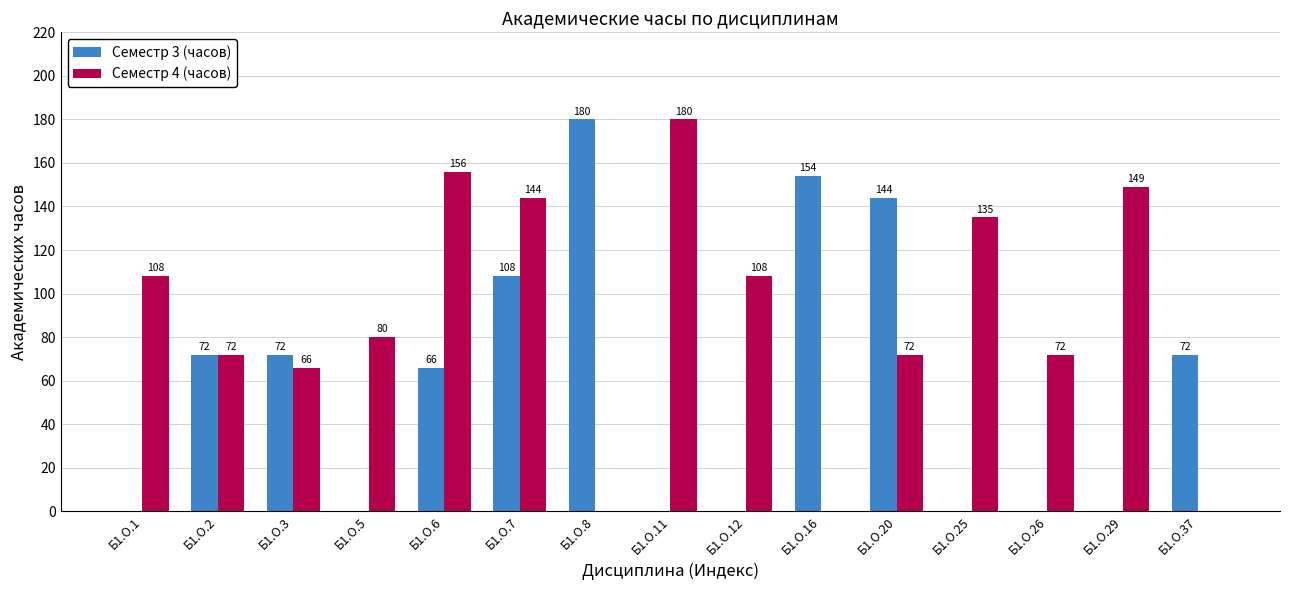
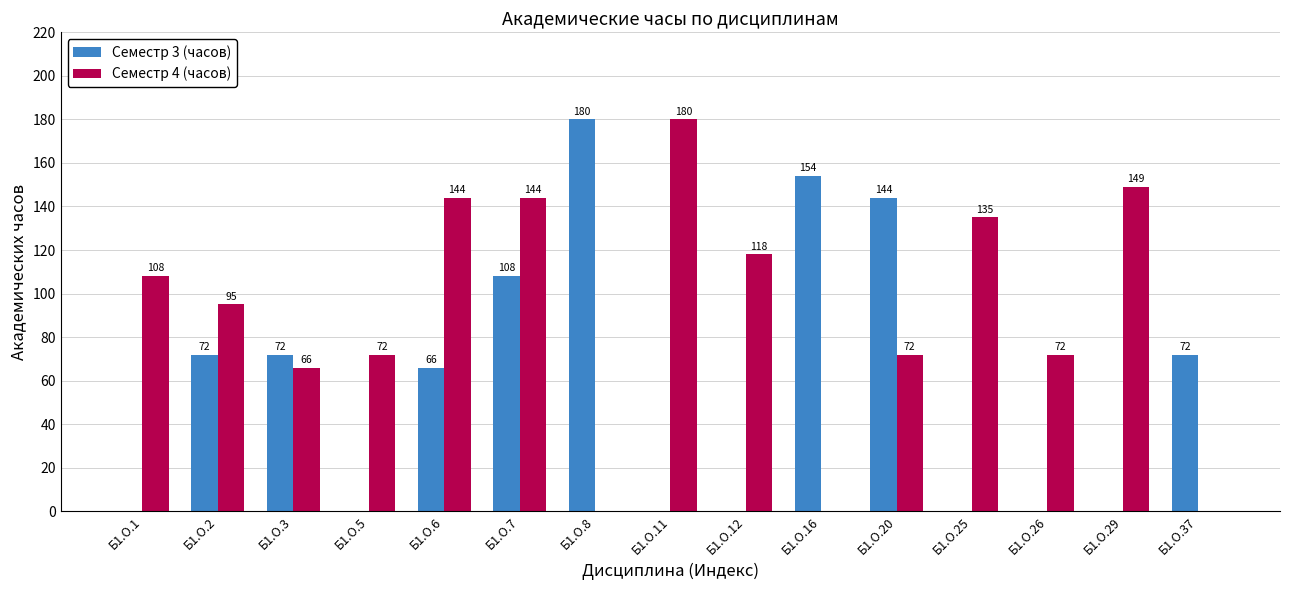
  {
    "Семестр 3 (часов)": {
      "Б1.О.2": 72,
      "Б1.О.3": 72,
      "Б1.О.6": 66,
      "Б1.О.7": 108,
      "Б1.О.8": 180,
      "Б1.О.16": 154,
      "Б1.О.20": 144,
      "Б1.О.37": 72
    },
    "Семестр 4 (часов)": {
      "Б1.О.1": 108,
-     "Б1.О.2": 72,
+     "Б1.О.2": 95,
      "Б1.О.3": 66,
-     "Б1.О.5": 80,
-     "Б1.О.6": 156,
+     "Б1.О.5": 72,
+     "Б1.О.6": 144,
      "Б1.О.7": 144,
      "Б1.О.11": 180,
-     "Б1.О.12": 108,
+     "Б1.О.12": 118,
      "Б1.О.20": 72,
      "Б1.О.25": 135,
      "Б1.О.26": 72,
      "Б1.О.29": 149
    }
  }
